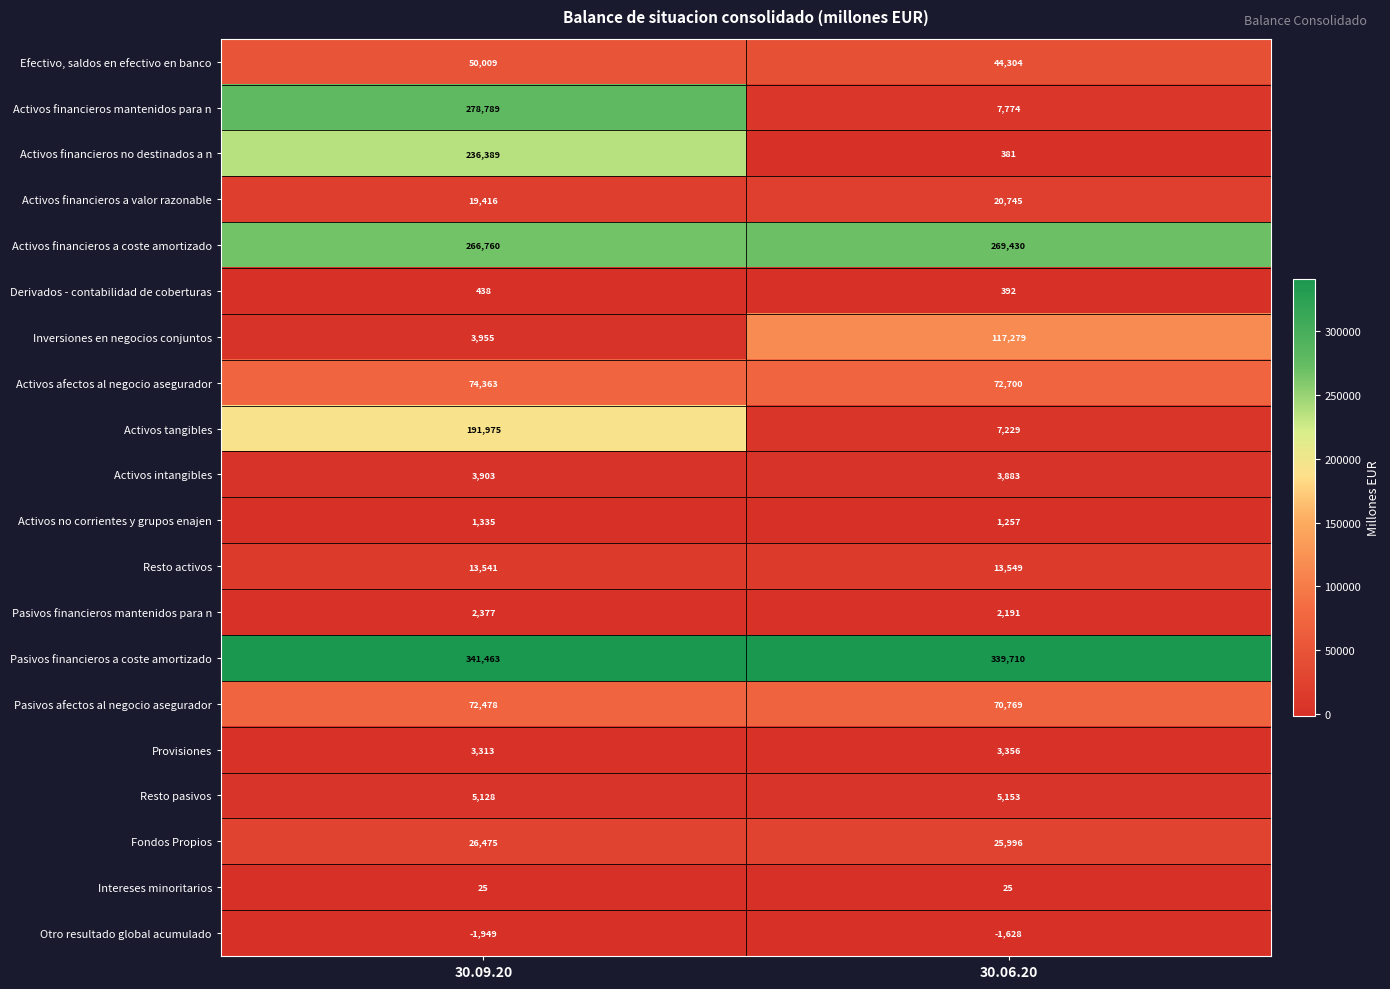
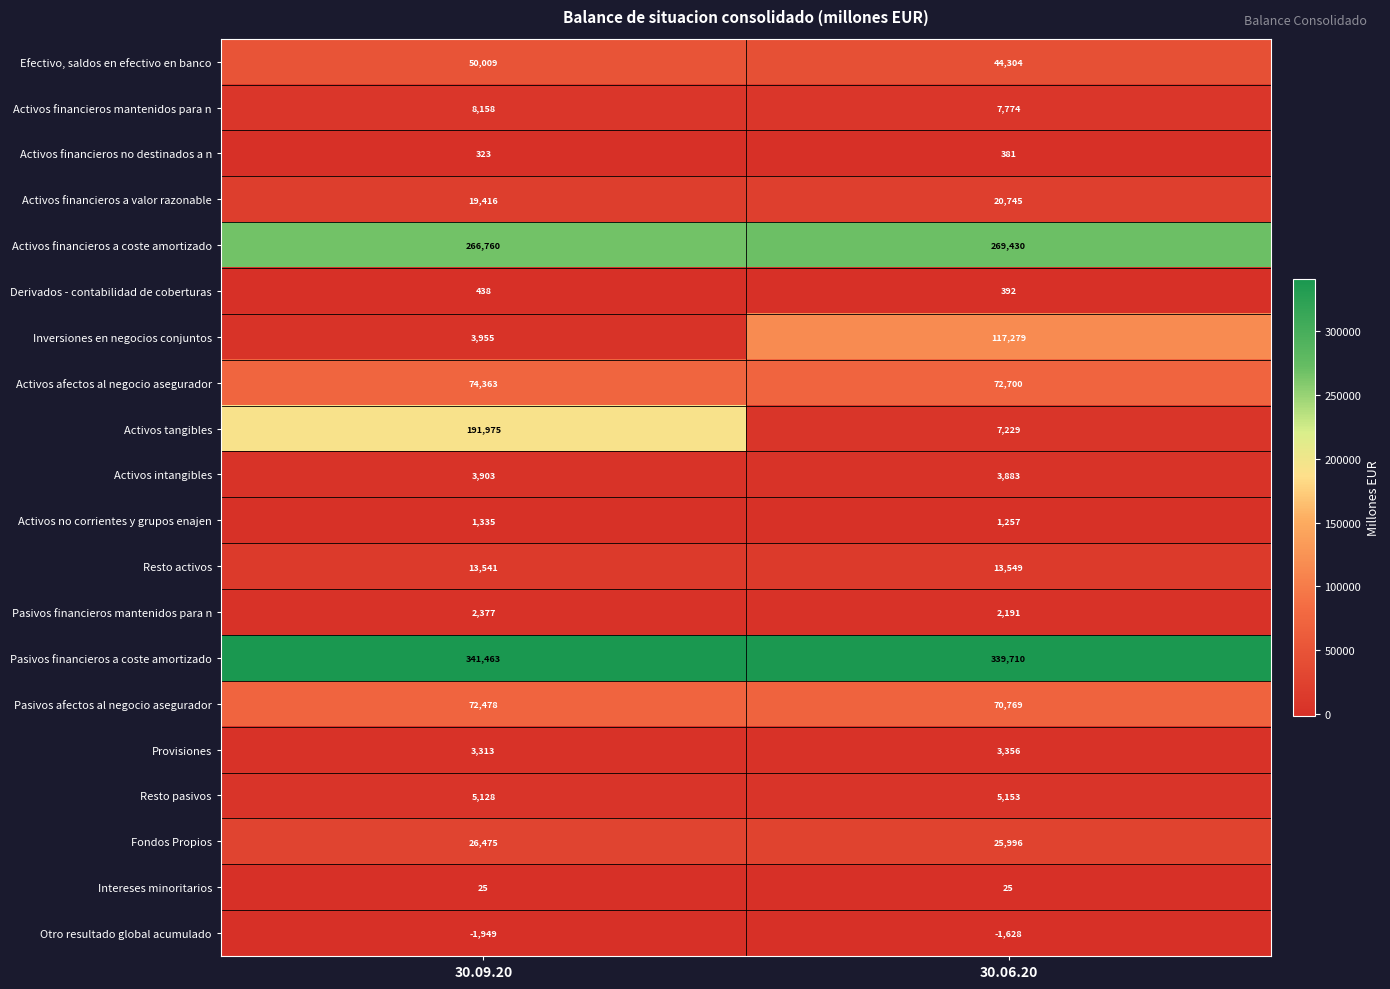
  {
    "Efectivo, saldos en efectivo en banco": {
      "30.09.20": "50,009",
      "30.06.20": "44,304"
    },
    "Activos financieros mantenidos para n": {
-     "30.09.20": "278,789",
+     "30.09.20": "8,158",
      "30.06.20": "7,774"
    },
    "Activos financieros no destinados a n": {
-     "30.09.20": "236,389",
+     "30.09.20": "323",
      "30.06.20": "381"
    },
    "Activos financieros a valor razonable": {
      "30.09.20": "19,416",
      "30.06.20": "20,745"
    },
    "Activos financieros a coste amortizado": {
      "30.09.20": "266,760",
      "30.06.20": "269,430"
    },
    "Derivados - contabilidad de coberturas": {
      "30.09.20": "438",
      "30.06.20": "392"
    },
    "Inversiones en negocios conjuntos": {
      "30.09.20": "3,955",
      "30.06.20": "117,279"
    },
    "Activos afectos al negocio asegurador": {
      "30.09.20": "74,363",
      "30.06.20": "72,700"
    },
    "Activos tangibles": {
      "30.09.20": "191,975",
      "30.06.20": "7,229"
    },
    "Activos intangibles": {
      "30.09.20": "3,903",
      "30.06.20": "3,883"
    },
    "Activos no corrientes y grupos enajen": {
      "30.09.20": "1,335",
      "30.06.20": "1,257"
    },
    "Resto activos": {
      "30.09.20": "13,541",
      "30.06.20": "13,549"
    },
    "Pasivos financieros mantenidos para n": {
      "30.09.20": "2,377",
      "30.06.20": "2,191"
    },
    "Pasivos financieros a coste amortizado": {
      "30.09.20": "341,463",
      "30.06.20": "339,710"
    },
    "Pasivos afectos al negocio asegurador": {
      "30.09.20": "72,478",
      "30.06.20": "70,769"
    },
    "Provisiones": {
      "30.09.20": "3,313",
      "30.06.20": "3,356"
    },
    "Resto pasivos": {
      "30.09.20": "5,128",
      "30.06.20": "5,153"
    },
    "Fondos Propios": {
      "30.09.20": "26,475",
      "30.06.20": "25,996"
    },
    "Intereses minoritarios": {
      "30.09.20": "25",
      "30.06.20": "25"
    },
    "Otro resultado global acumulado": {
      "30.09.20": "-1,949",
      "30.06.20": "-1,628"
    }
  }
